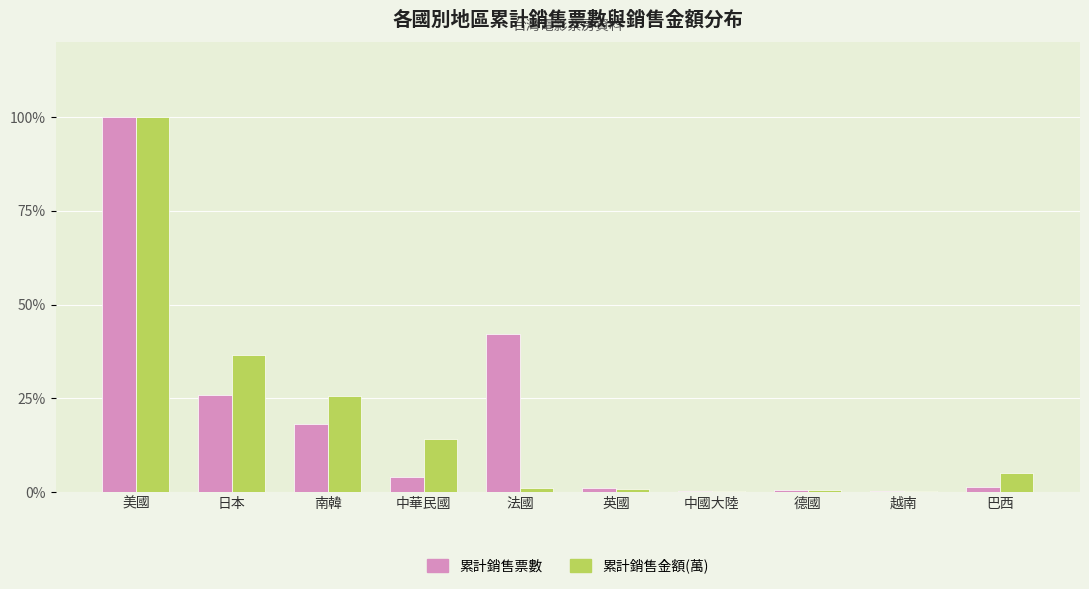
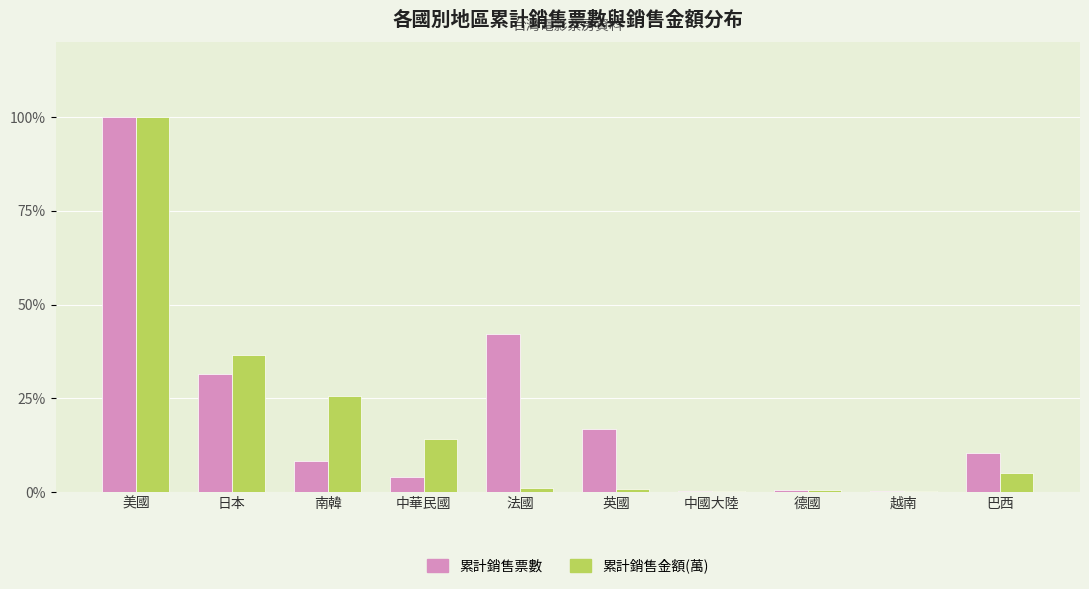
  {
    "累計銷售票數": {
      "美國": "100%",
-     "日本": "26%",
-     "南韓": "18%",
+     "日本": "32%",
+     "南韓": "8%",
      "中華民國": "4%",
      "法國": "42%",
-     "英國": "1%",
-     "巴西": "1%"
+     "英國": "17%",
+     "巴西": "10%"
    },
    "累計銷售金額(萬)": {
      "美國": "100%",
      "日本": "37%",
      "南韓": "26%",
      "中華民國": "14%",
      "法國": "1%",
      "英國": "1%",
      "巴西": "5%"
    }
  }
